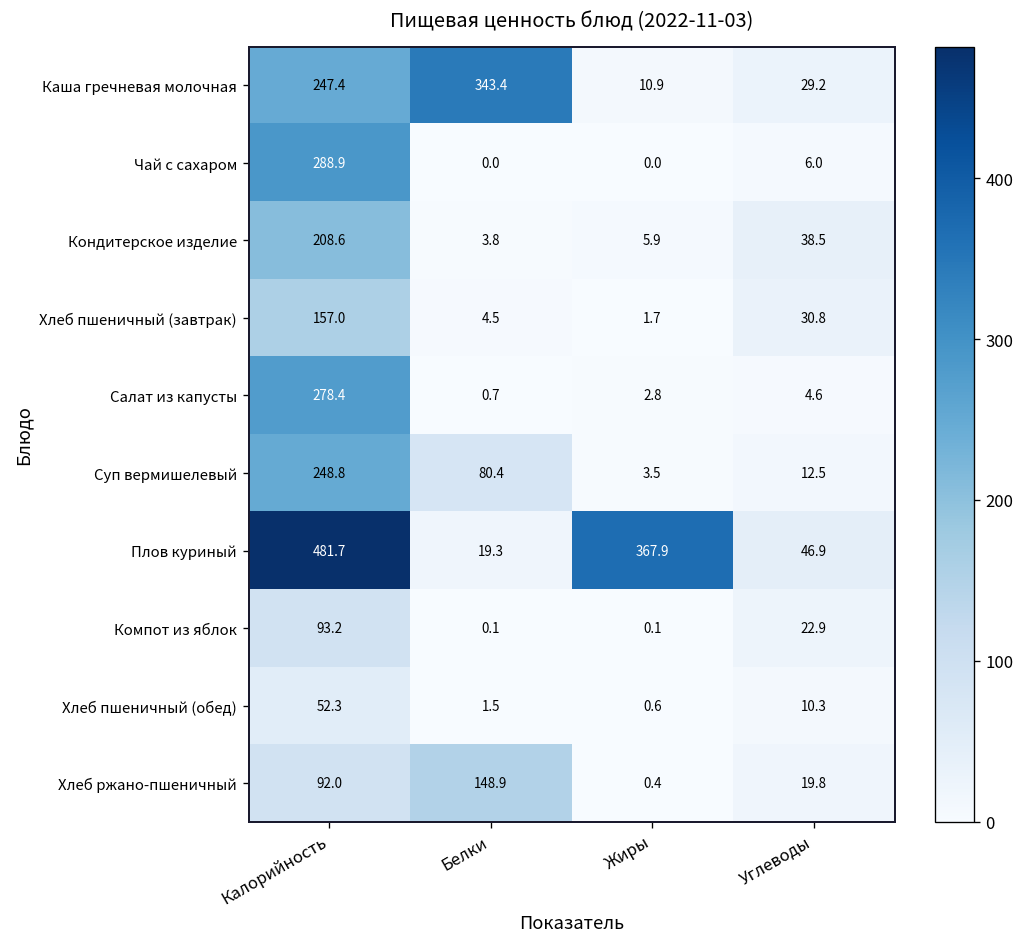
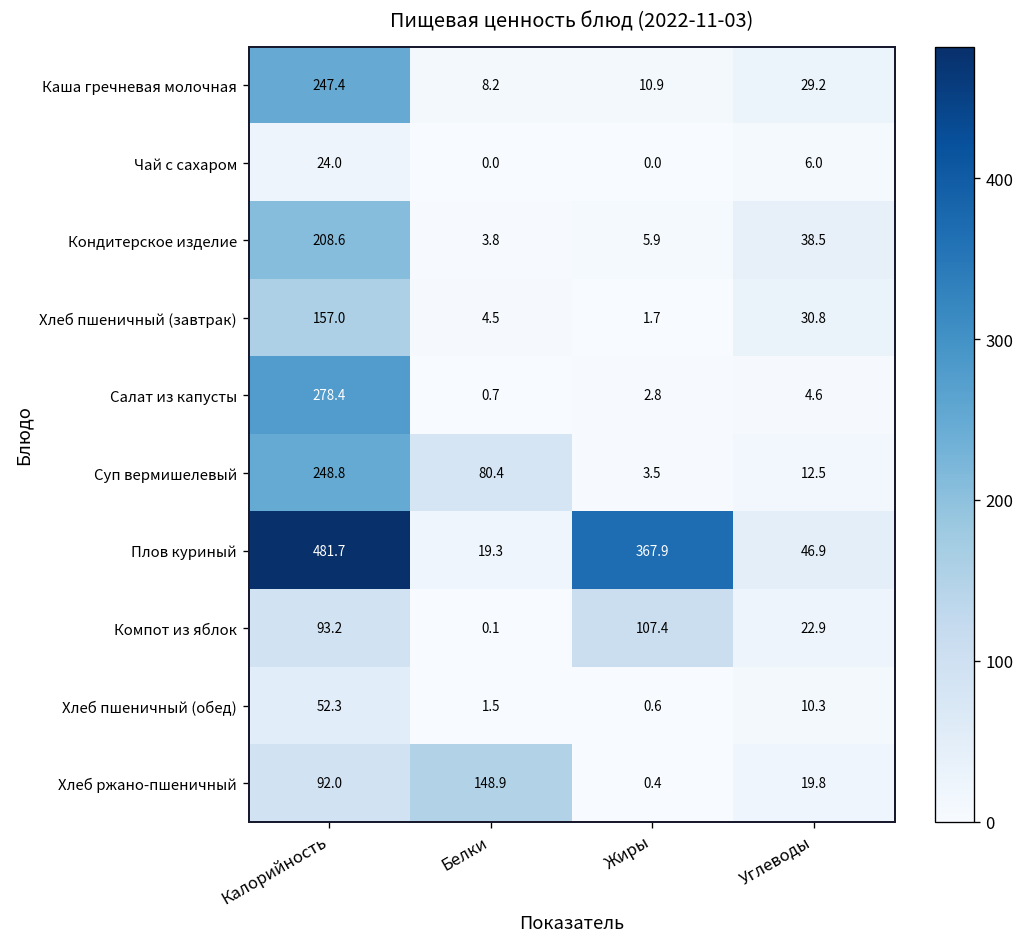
  {
    "Каша гречневая молочная": {
      "Калорийность": 247.4,
-     "Белки": 343.4,
+     "Белки": 8.2,
      "Жиры": 10.9,
      "Углеводы": 29.2
    },
    "Чай с сахаром": {
-     "Калорийность": 288.9,
+     "Калорийность": 24.0,
      "Белки": 0.0,
      "Жиры": 0.0,
      "Углеводы": 6.0
    },
    "Кондитерское изделие": {
      "Калорийность": 208.6,
      "Белки": 3.8,
      "Жиры": 5.9,
      "Углеводы": 38.5
    },
    "Хлеб пшеничный (завтрак)": {
      "Калорийность": 157.0,
      "Белки": 4.5,
      "Жиры": 1.7,
      "Углеводы": 30.8
    },
    "Салат из капусты": {
      "Калорийность": 278.4,
      "Белки": 0.7,
      "Жиры": 2.8,
      "Углеводы": 4.6
    },
    "Суп вермишелевый": {
      "Калорийность": 248.8,
      "Белки": 80.4,
      "Жиры": 3.5,
      "Углеводы": 12.5
    },
    "Плов куриный": {
      "Калорийность": 481.7,
      "Белки": 19.3,
      "Жиры": 367.9,
      "Углеводы": 46.9
    },
    "Компот из яблок": {
      "Калорийность": 93.2,
      "Белки": 0.1,
-     "Жиры": 0.1,
+     "Жиры": 107.4,
      "Углеводы": 22.9
    },
    "Хлеб пшеничный (обед)": {
      "Калорийность": 52.3,
      "Белки": 1.5,
      "Жиры": 0.6,
      "Углеводы": 10.3
    },
    "Хлеб ржано-пшеничный": {
      "Калорийность": 92.0,
      "Белки": 148.9,
      "Жиры": 0.4,
      "Углеводы": 19.8
    }
  }
